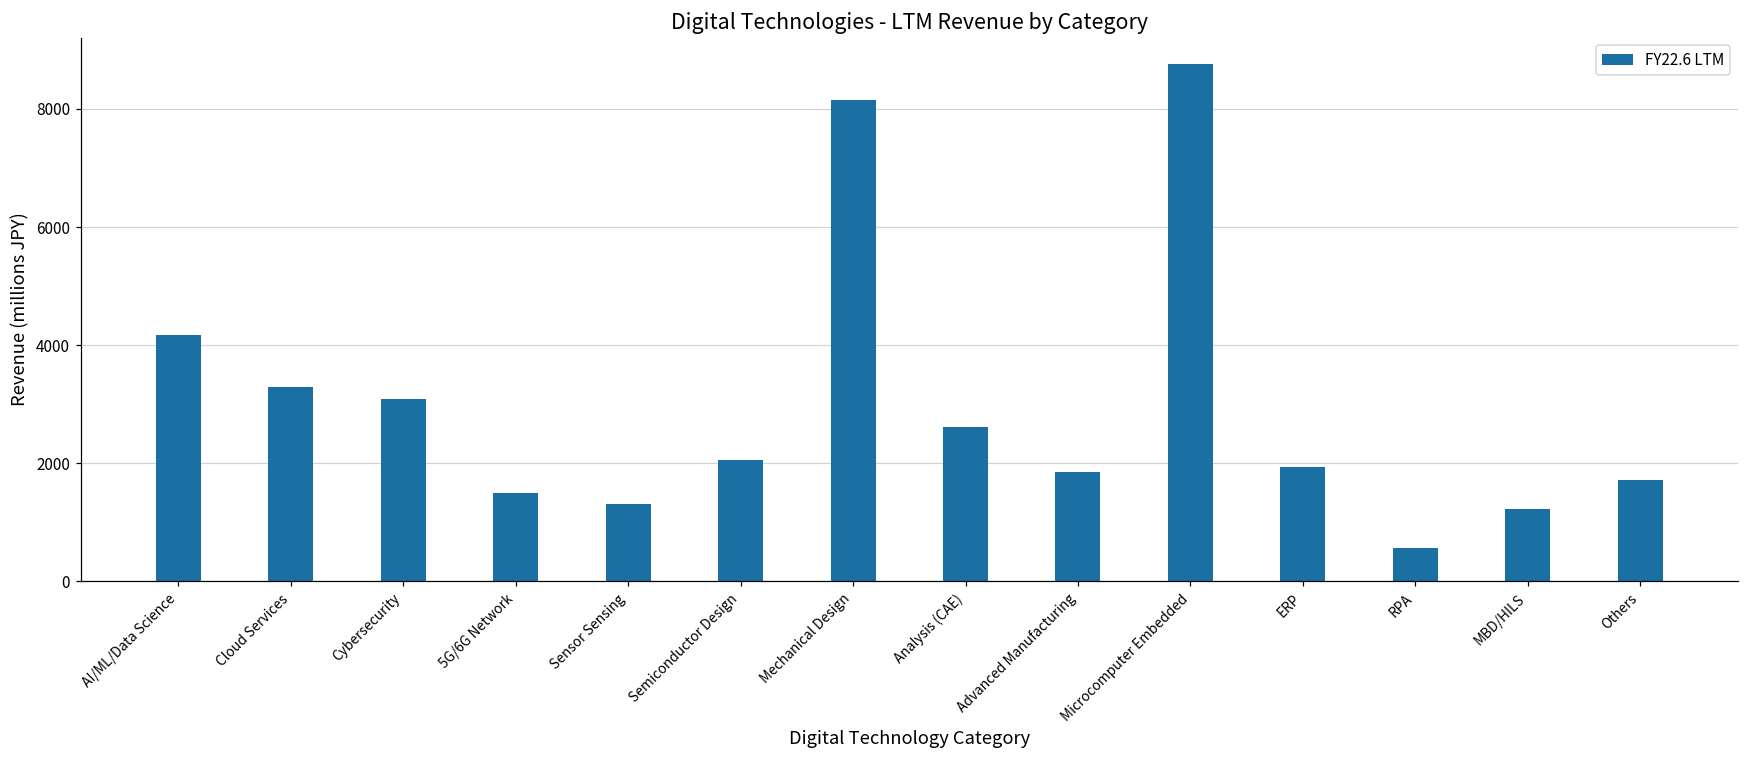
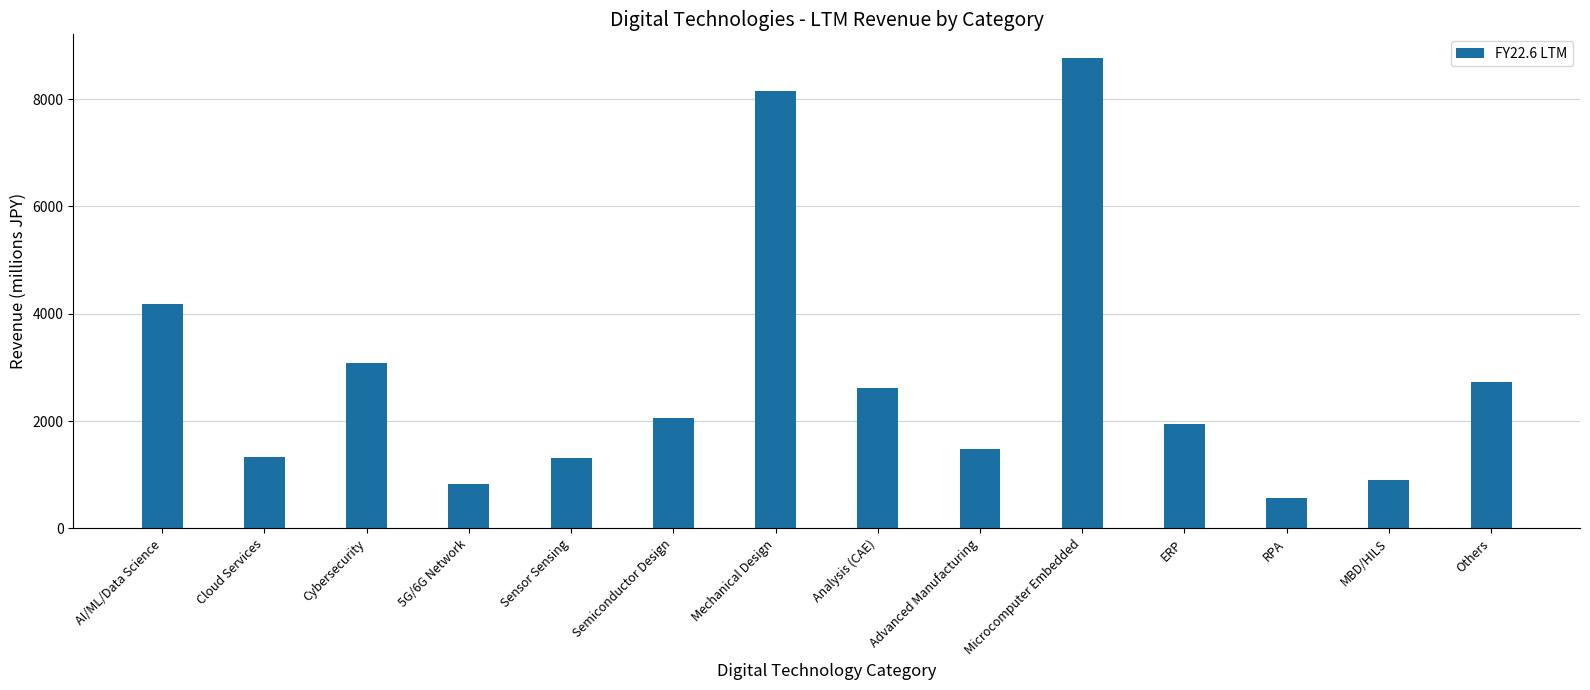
  {
    "AI/ML/Data Science": 4200,
-   "Cloud Services": 3300,
+   "Cloud Services": 1300,
    "Cybersecurity": 3100,
-   "5G/6G Network": 1500,
+   "5G/6G Network": 800,
    "Sensor Sensing": 1300,
    "Semiconductor Design": 2100,
    "Mechanical Design": 8100,
    "Analysis (CAE)": 2600,
-   "Advanced Manufacturing": 1800,
+   "Advanced Manufacturing": 1500,
    "Microcomputer Embedded": 8800,
    "ERP": 1900,
    "RPA": 600,
-   "MBD/HILS": 1200,
-   "Others": 1700
+   "MBD/HILS": 900,
+   "Others": 2700
  }
